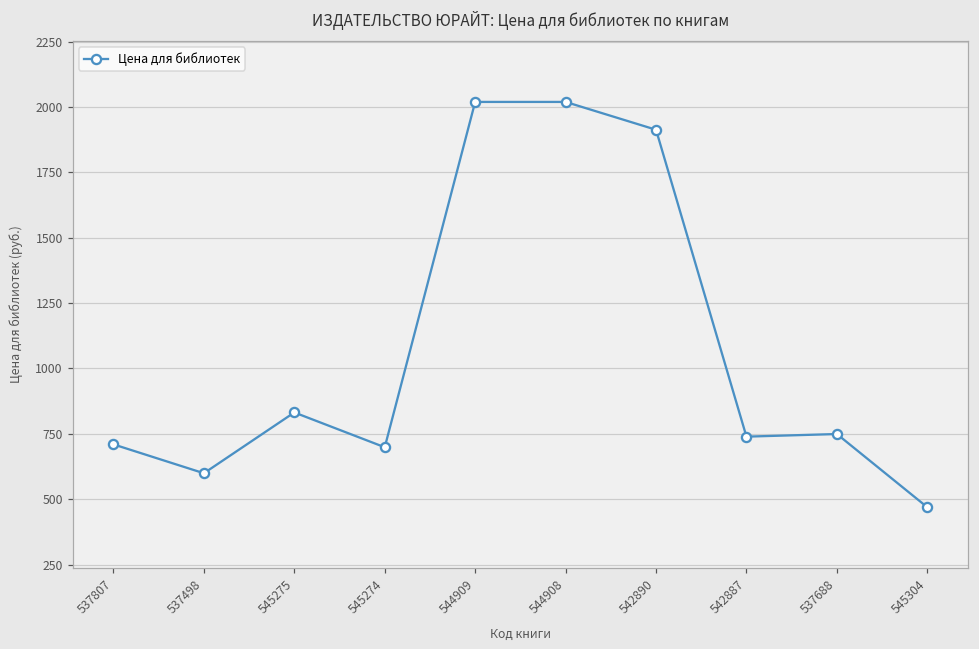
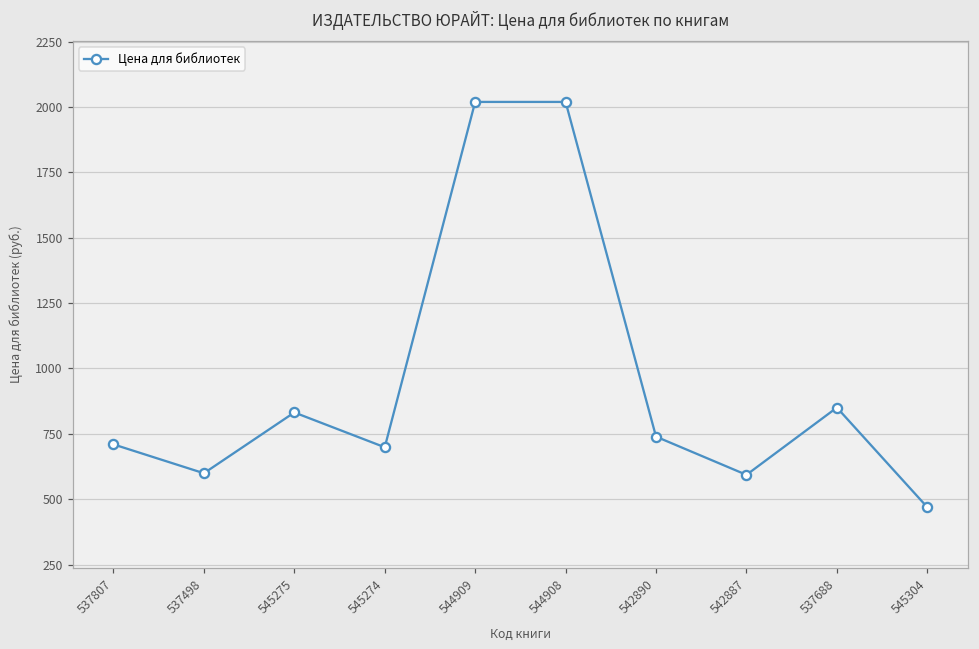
  {
    "537807": 710,
    "537498": 600,
    "545275": 830,
    "545274": 700,
    "544909": 2020,
    "544908": 2020,
-   "542890": 1910,
-   "542887": 740,
-   "537688": 750,
+   "542890": 740,
+   "542887": 590,
+   "537688": 850,
    "545304": 470
  }
